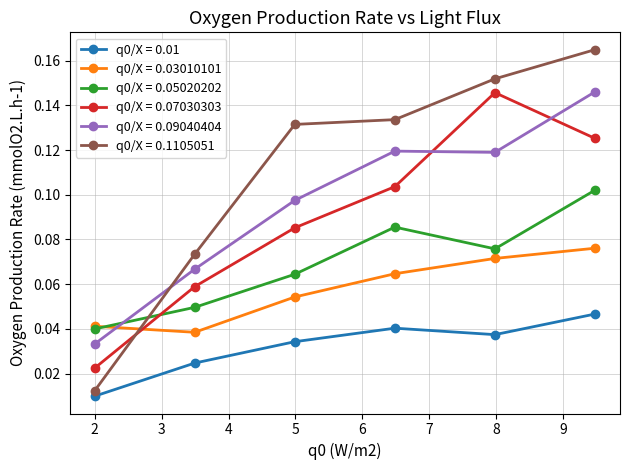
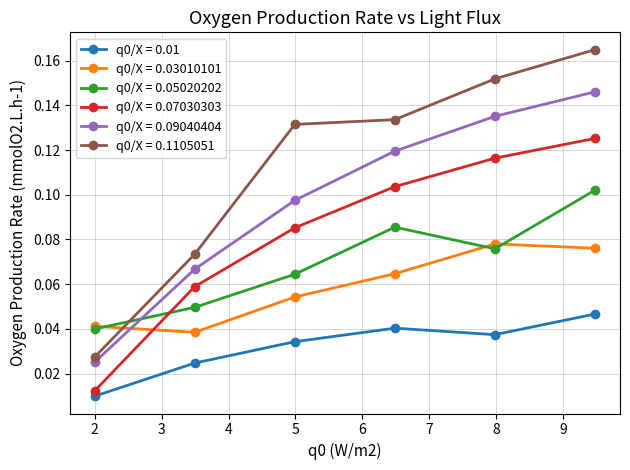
  {
    "q0/X = 0.01": {
      "2": 0.010,
      "5": 0.034,
      "8": 0.037
    },
    "q0/X = 0.03010101": {
      "2": 0.041,
      "5": 0.054,
-     "8": 0.072
+     "8": 0.078
    },
    "q0/X = 0.05020202": {
      "2": 0.040,
      "5": 0.064,
      "8": 0.076
    },
    "q0/X = 0.07030303": {
-     "2": 0.022,
+     "2": 0.012,
      "5": 0.085,
-     "8": 0.146
+     "8": 0.116
    },
    "q0/X = 0.09040404": {
-     "2": 0.033,
+     "2": 0.025,
      "5": 0.097,
-     "8": 0.119
+     "8": 0.135
    },
    "q0/X = 0.1105051": {
-     "2": 0.012,
+     "2": 0.027,
      "5": 0.131,
      "8": 0.152
    }
  }
